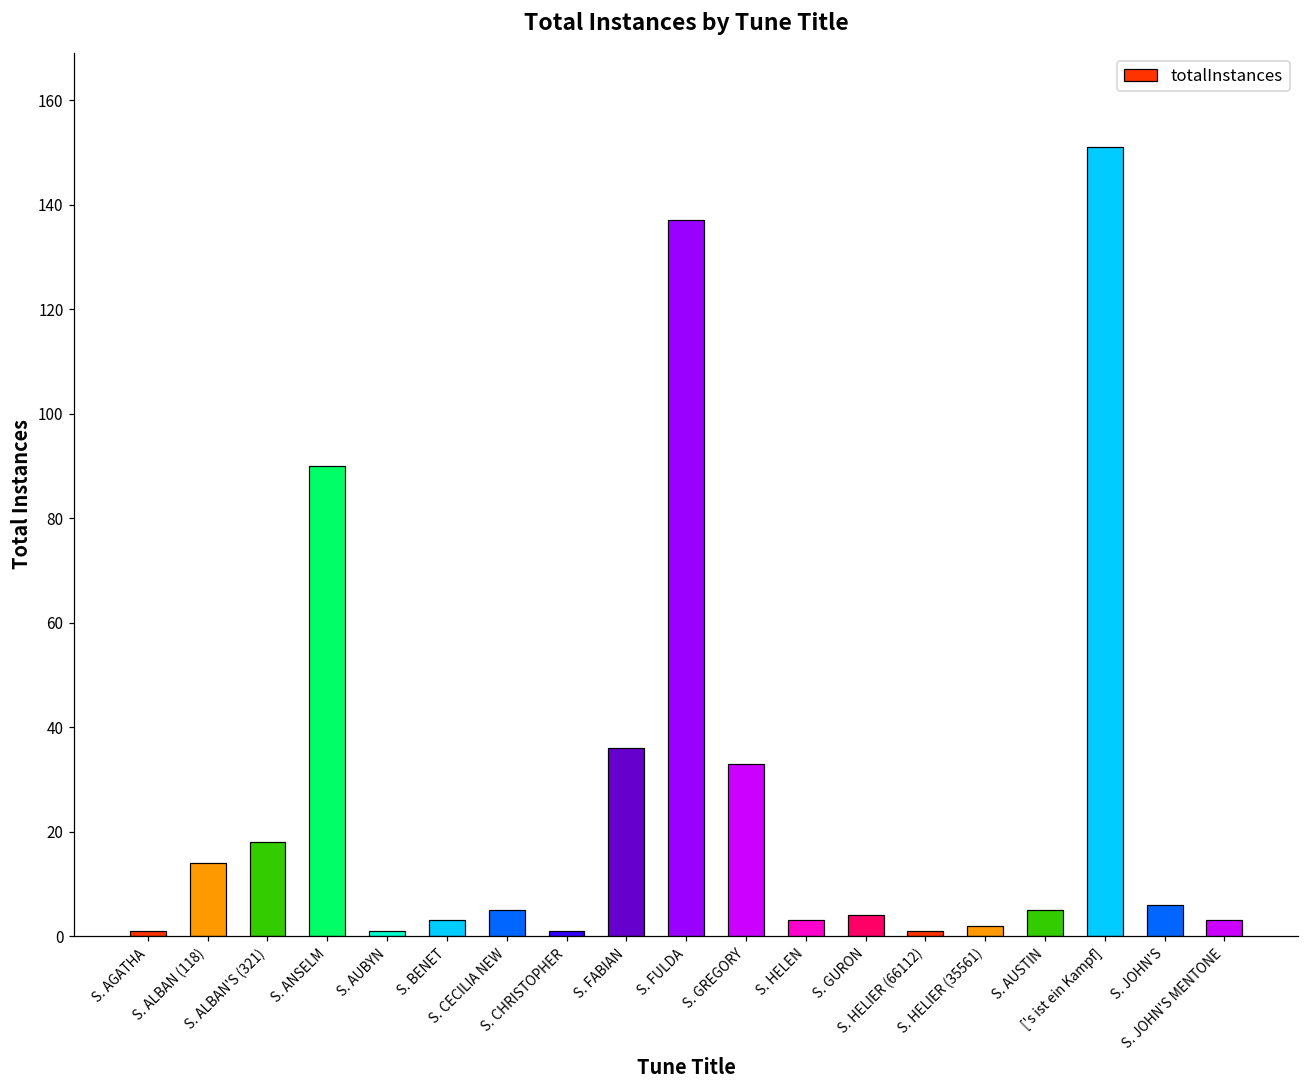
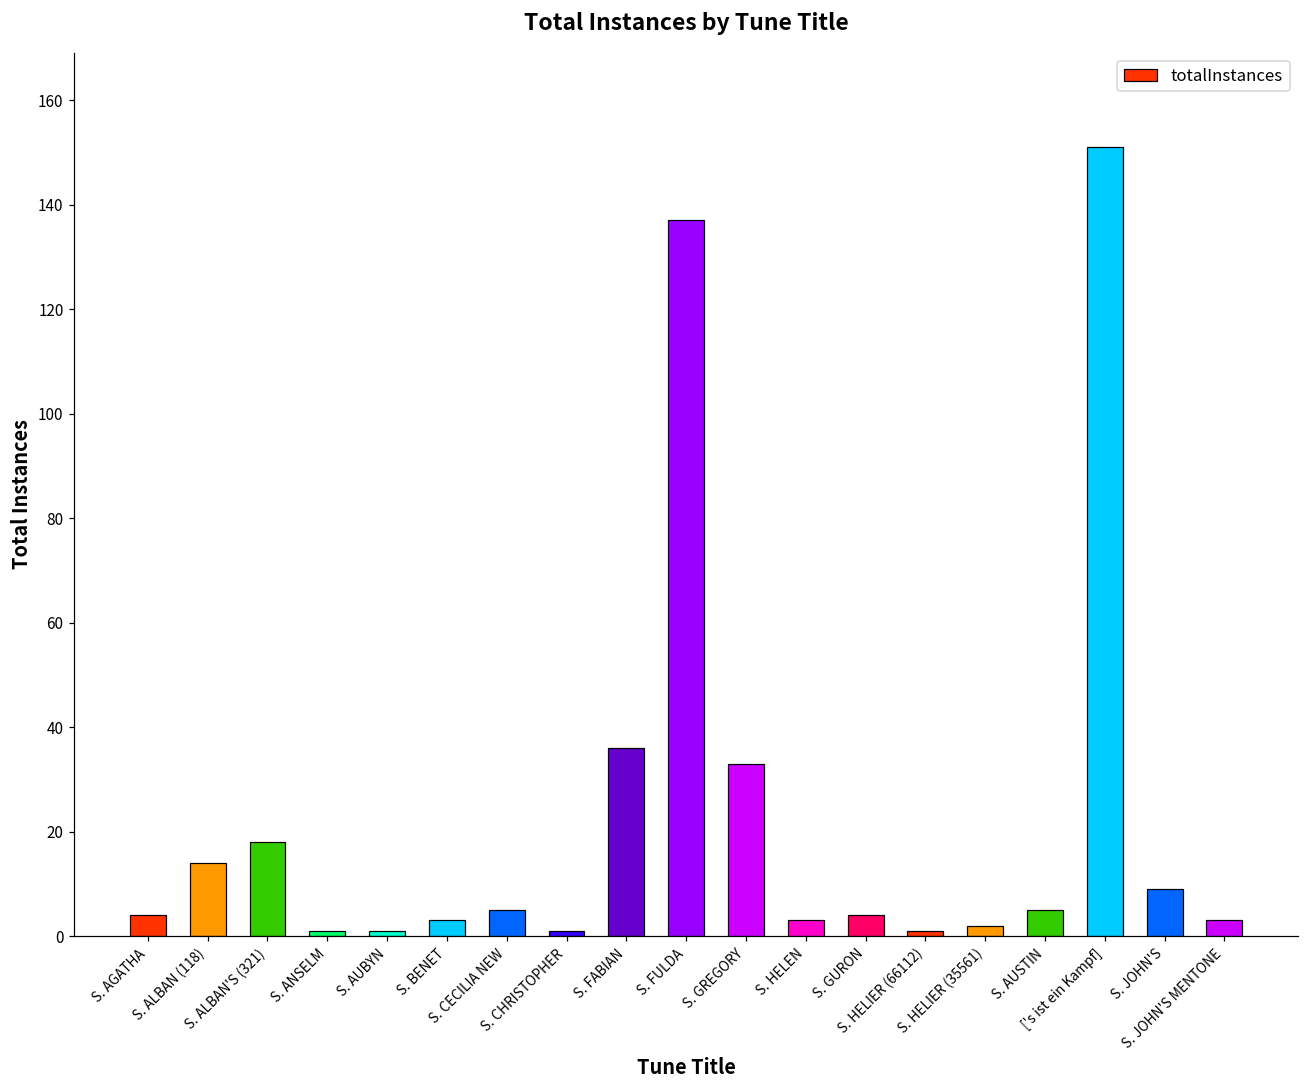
  {
-   "S. AGATHA": 1,
+   "S. AGATHA": 4,
    "S. ALBAN (118)": 14,
    "S. ALBAN'S (321)": 18,
-   "S. ANSELM": 90,
+   "S. ANSELM": 1,
    "S. AUBYN": 1,
    "S. BENET": 3,
    "S. CECILIA NEW": 5,
    "S. CHRISTOPHER": 1,
    "S. FABIAN": 36,
    "S. FULDA": 137,
    "S. GREGORY": 33,
    "S. HELEN": 3,
    "S. GURON": 4,
    "S. HELIER (66112)": 1,
    "S. HELIER (35561)": 2,
    "S. AUSTIN": 5,
    "['s ist ein Kampf]": 151,
-   "S. JOHN'S": 6,
+   "S. JOHN'S": 9,
    "S. JOHN'S MENTONE": 3
  }
